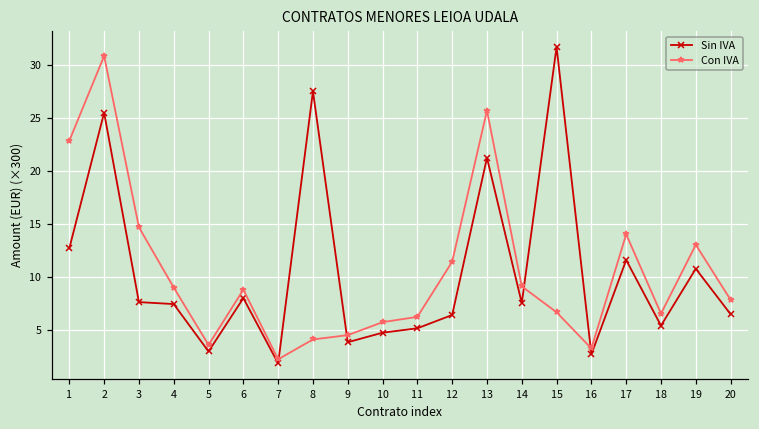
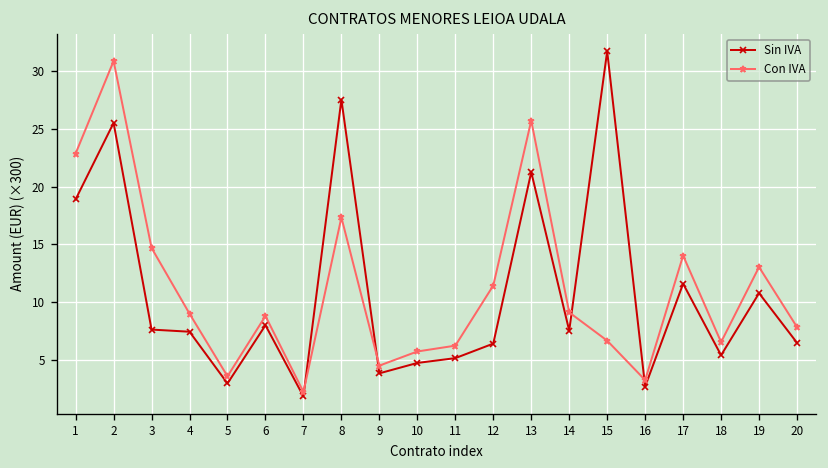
  {
    "Sin IVA": {
-     "1": 13,
+     "1": 19,
      "2": 26,
      "3": 8,
      "4": 7,
      "5": 3,
      "6": 8,
      "7": 2,
      "8": 28,
      "9": 4,
      "10": 5,
      "11": 5,
      "12": 6,
      "13": 21,
      "14": 8,
      "15": 32,
      "16": 3,
      "17": 12,
      "18": 5,
      "19": 11,
      "20": 6
    },
    "Con IVA": {
      "1": 23,
      "2": 31,
      "3": 15,
      "4": 9,
      "5": 4,
      "6": 9,
      "7": 2,
-     "8": 4,
+     "8": 17,
      "9": 5,
      "10": 6,
      "11": 6,
      "12": 11,
      "13": 26,
      "14": 9,
      "15": 7,
      "16": 3,
      "17": 14,
      "18": 7,
      "19": 13,
      "20": 8
    }
  }
